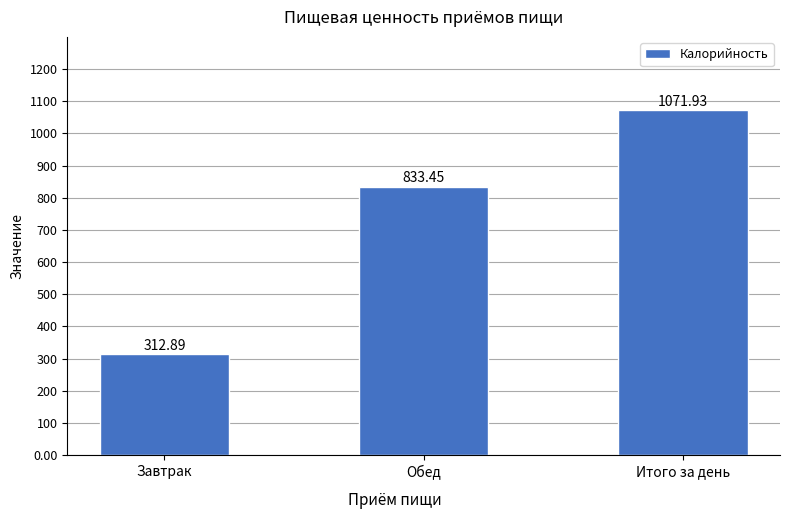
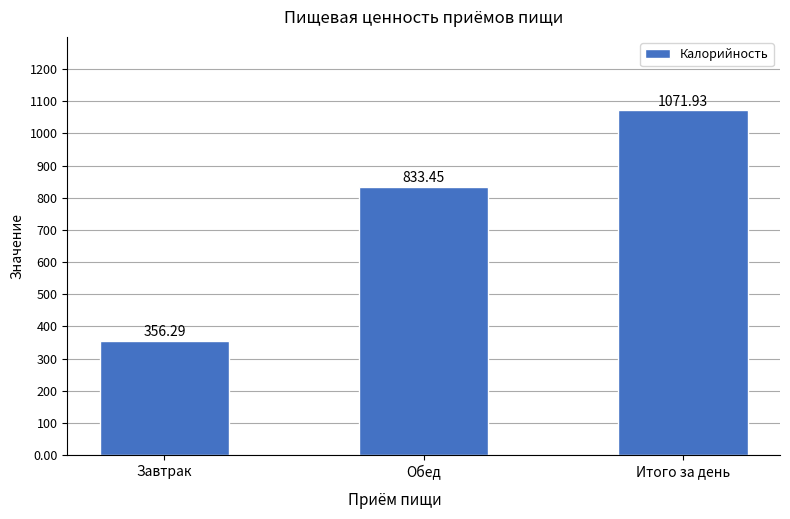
  {
-   "Завтрак": 312.89,
+   "Завтрак": 356.29,
    "Обед": 833.45,
    "Итого за день": 1071.93
  }
